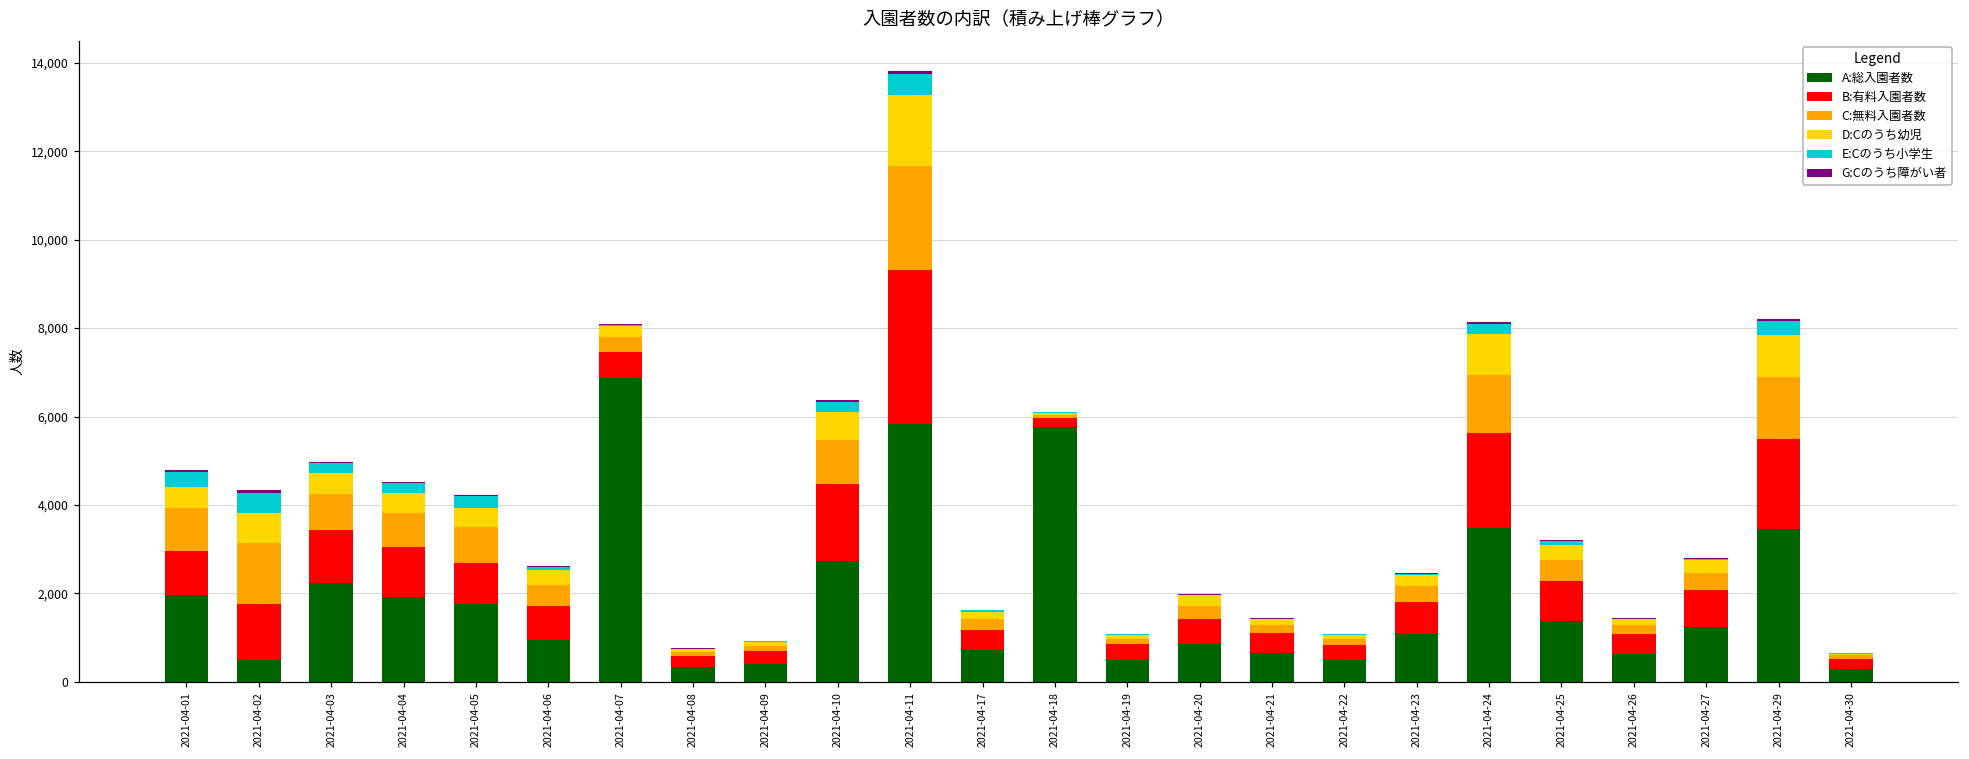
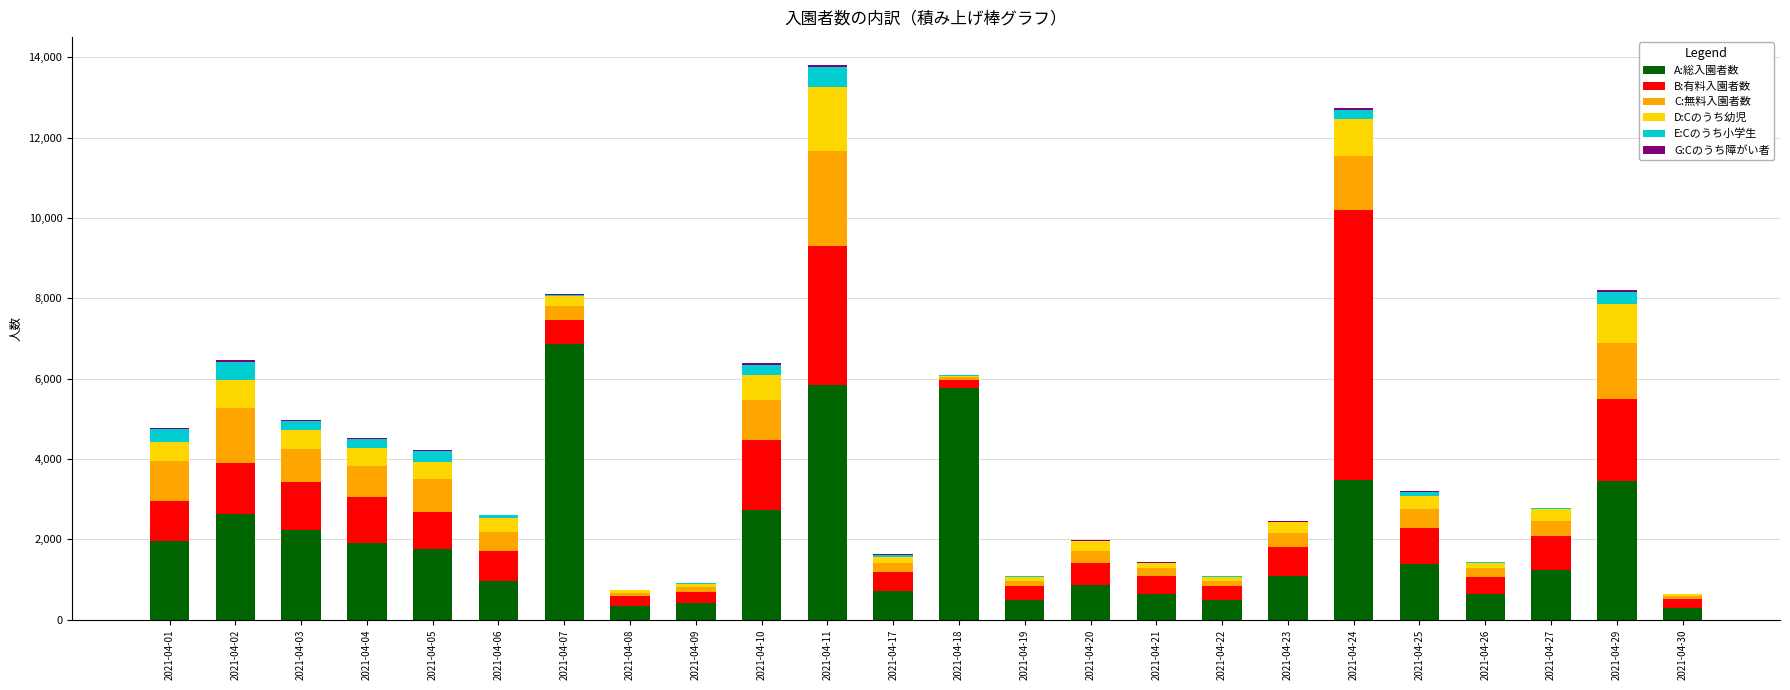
  {
    "A:総入園者数": {
      "2021-04-01": "2,000",
-     "2021-04-02": "500",
+     "2021-04-02": "2,600",
      "2021-04-03": "2,200",
      "2021-04-04": "1,900",
      "2021-04-05": "1,800",
      "2021-04-06": "1,000",
      "2021-04-07": "6,900",
      "2021-04-08": "300",
      "2021-04-09": "400",
      "2021-04-10": "2,700",
      "2021-04-11": "5,800",
      "2021-04-17": "700",
      "2021-04-18": "5,800",
      "2021-04-19": "500",
      "2021-04-20": "900",
      "2021-04-21": "600",
      "2021-04-22": "500",
      "2021-04-23": "1,100",
      "2021-04-24": "3,500",
      "2021-04-25": "1,400",
      "2021-04-26": "600",
      "2021-04-27": "1,200",
      "2021-04-29": "3,400",
      "2021-04-30": "300"
    },
    "B:有料入園者数": {
      "2021-04-01": "1,000",
      "2021-04-02": "1,300",
      "2021-04-03": "1,200",
      "2021-04-04": "1,100",
      "2021-04-05": "900",
      "2021-04-06": "800",
      "2021-04-07": "600",
      "2021-04-08": "300",
      "2021-04-09": "300",
      "2021-04-10": "1,700",
      "2021-04-11": "3,500",
      "2021-04-17": "500",
      "2021-04-18": "200",
      "2021-04-19": "400",
      "2021-04-20": "600",
      "2021-04-21": "500",
      "2021-04-22": "300",
      "2021-04-23": "700",
-     "2021-04-24": "2,100",
+     "2021-04-24": "6,700",
      "2021-04-25": "900",
      "2021-04-26": "400",
      "2021-04-27": "800",
      "2021-04-29": "2,000",
      "2021-04-30": "200"
    },
    "E:Cのうち小学生": {
      "2021-04-01": "300",
      "2021-04-02": "500",
      "2021-04-03": "200",
      "2021-04-04": "200",
      "2021-04-05": "300",
      "2021-04-06": "100",
      "2021-04-10": "200",
      "2021-04-11": "500",
      "2021-04-24": "200",
      "2021-04-25": "100",
      "2021-04-29": "300"
    }
  }
